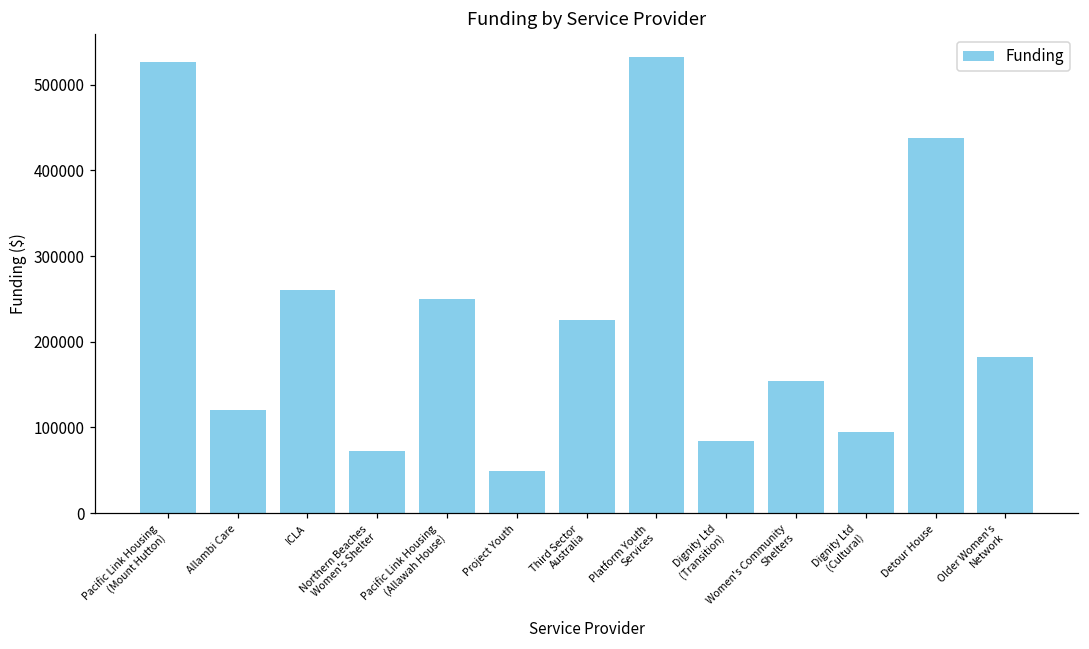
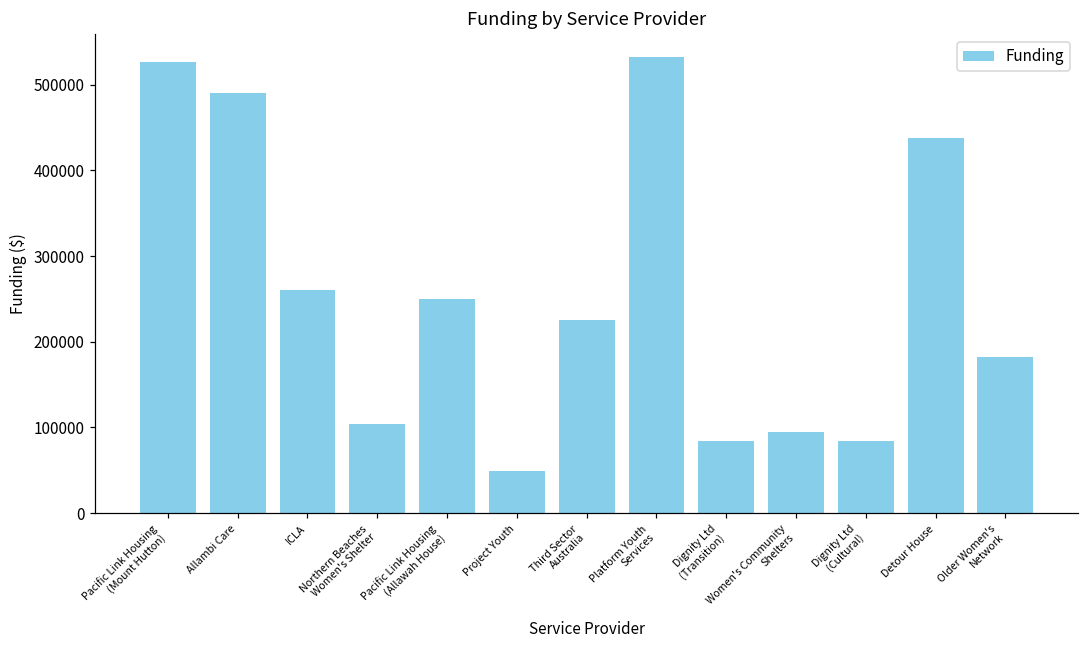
  {
    "Pacific Link Housing (Mount Hutton)": 530000,
-   "Allambi Care": 120000,
+   "Allambi Care": 490000,
    "ICLA": 260000,
-   "Northern Beaches Women's Shelter": 70000,
+   "Northern Beaches Women's Shelter": 100000,
    "Pacific Link Housing (Allawah House)": 250000,
    "Project Youth": 50000,
    "Third Sector Australia": 230000,
    "Platform Youth Services": 530000,
    "Dignity Ltd (Transition)": 80000,
-   "Women's Community Shelters": 150000,
-   "Dignity Ltd (Cultural)": 90000,
+   "Women's Community Shelters": 90000,
+   "Dignity Ltd (Cultural)": 80000,
    "Detour House": 440000,
    "Older Women's Network": 180000
  }
